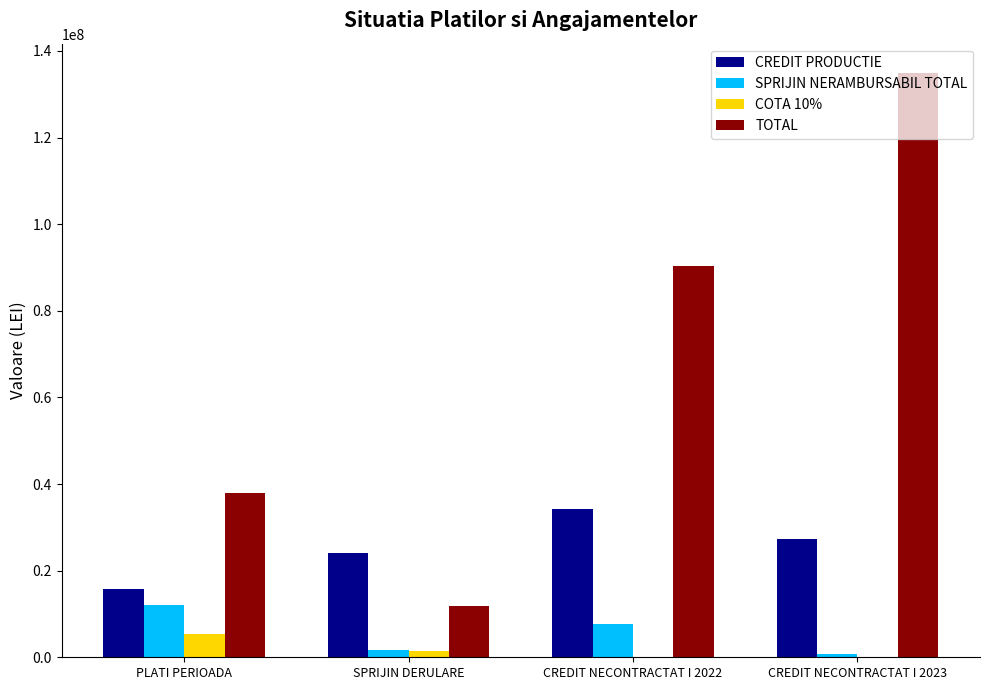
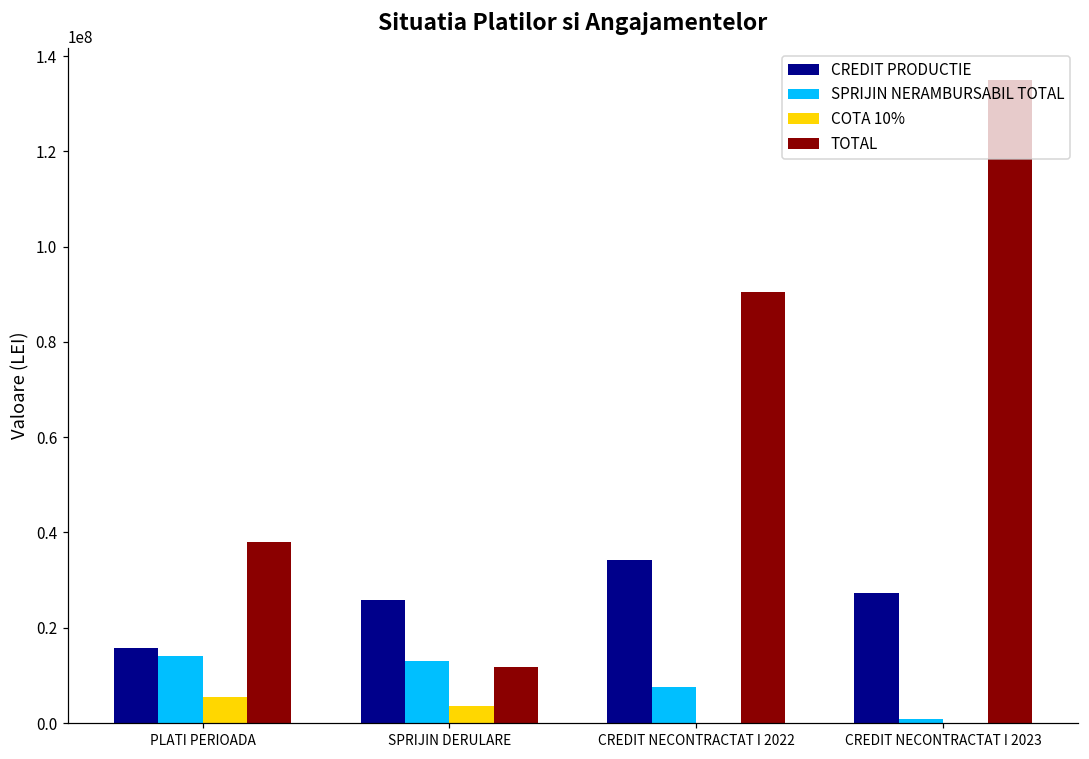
  {
    "CREDIT PRODUCTIE": {
      "PLATI PERIOADA": 16000000,
-     "SPRIJIN DERULARE": 24000000,
+     "SPRIJIN DERULARE": 26000000,
      "CREDIT NECONTRACTAT I 2022": 34000000,
      "CREDIT NECONTRACTAT I 2023": 27000000
    },
    "SPRIJIN NERAMBURSABIL TOTAL": {
-     "PLATI PERIOADA": 12000000,
-     "SPRIJIN DERULARE": 2000000,
+     "PLATI PERIOADA": 14000000,
+     "SPRIJIN DERULARE": 13000000,
      "CREDIT NECONTRACTAT I 2022": 8000000,
      "CREDIT NECONTRACTAT I 2023": 1000000
    },
    "COTA 10%": {
      "PLATI PERIOADA": 5000000,
-     "SPRIJIN DERULARE": 1000000,
+     "SPRIJIN DERULARE": 4000000,
      "CREDIT NECONTRACTAT I 2022": 0,
      "CREDIT NECONTRACTAT I 2023": 0
    },
    "TOTAL": {
      "PLATI PERIOADA": 38000000,
      "SPRIJIN DERULARE": 12000000,
      "CREDIT NECONTRACTAT I 2022": 90000000
    }
  }
